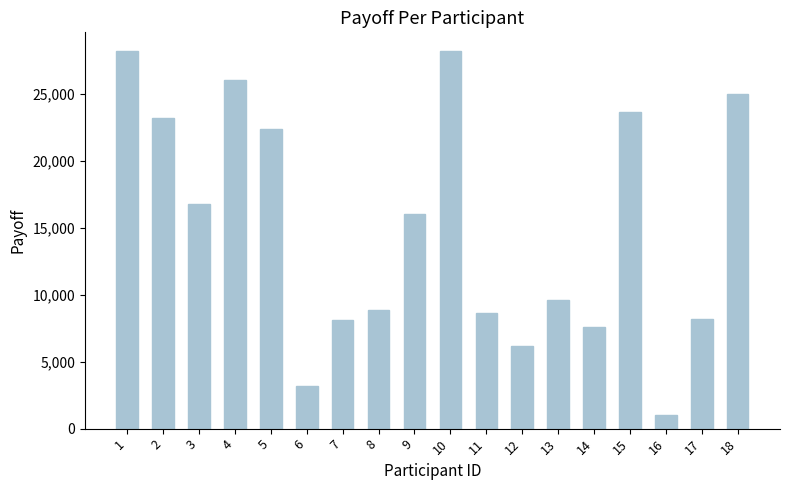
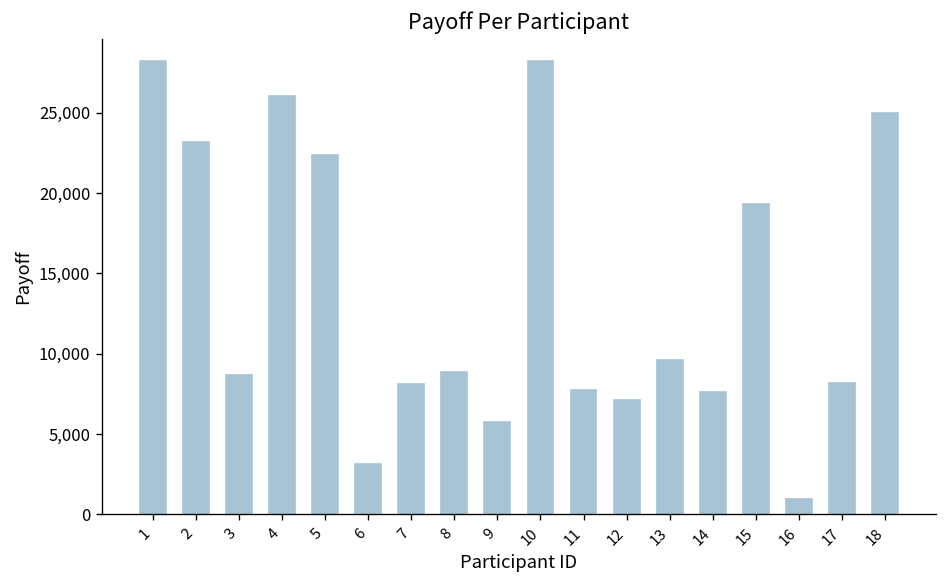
  {
    "1": "28,200",
    "2": "23,200",
-   "3": "16,800",
+   "3": "8,700",
    "4": "26,000",
    "5": "22,400",
    "6": "3,200",
    "7": "8,100",
    "8": "8,900",
-   "9": "16,000",
+   "9": "5,800",
    "10": "28,200",
-   "11": "8,700",
-   "12": "6,200",
+   "11": "7,700",
+   "12": "7,100",
    "13": "9,600",
    "14": "7,600",
-   "15": "23,600",
+   "15": "19,300",
    "16": "1,000",
    "17": "8,200",
    "18": "25,000"
  }
